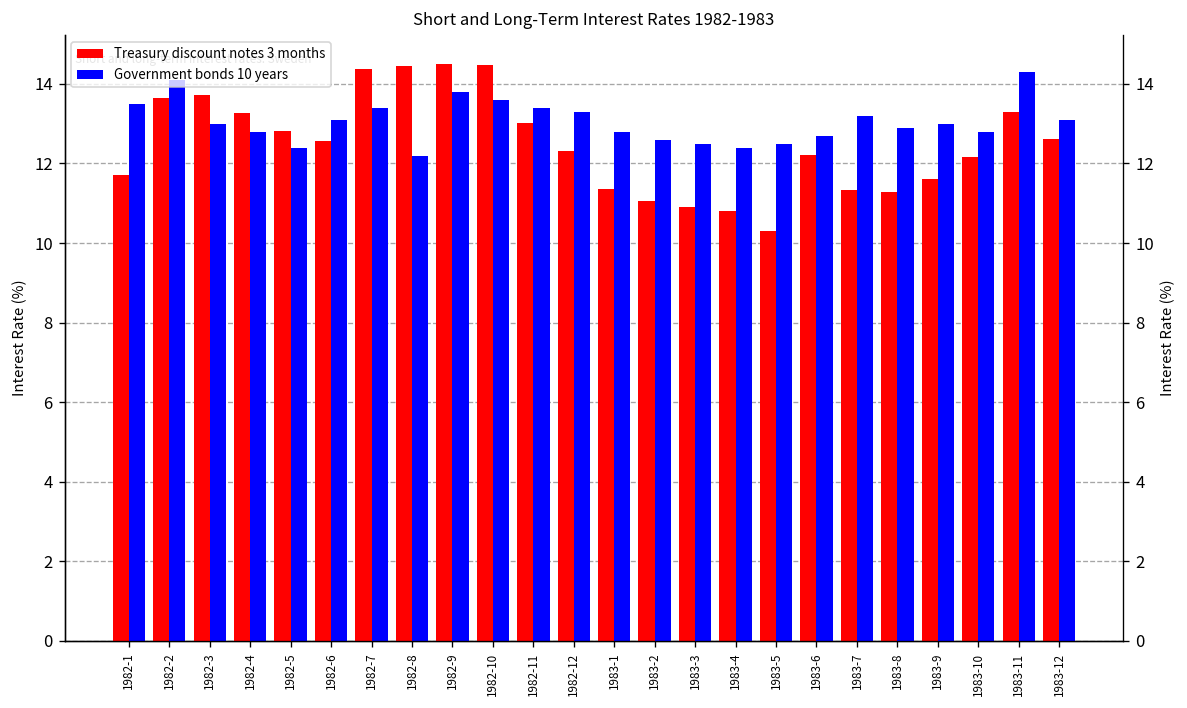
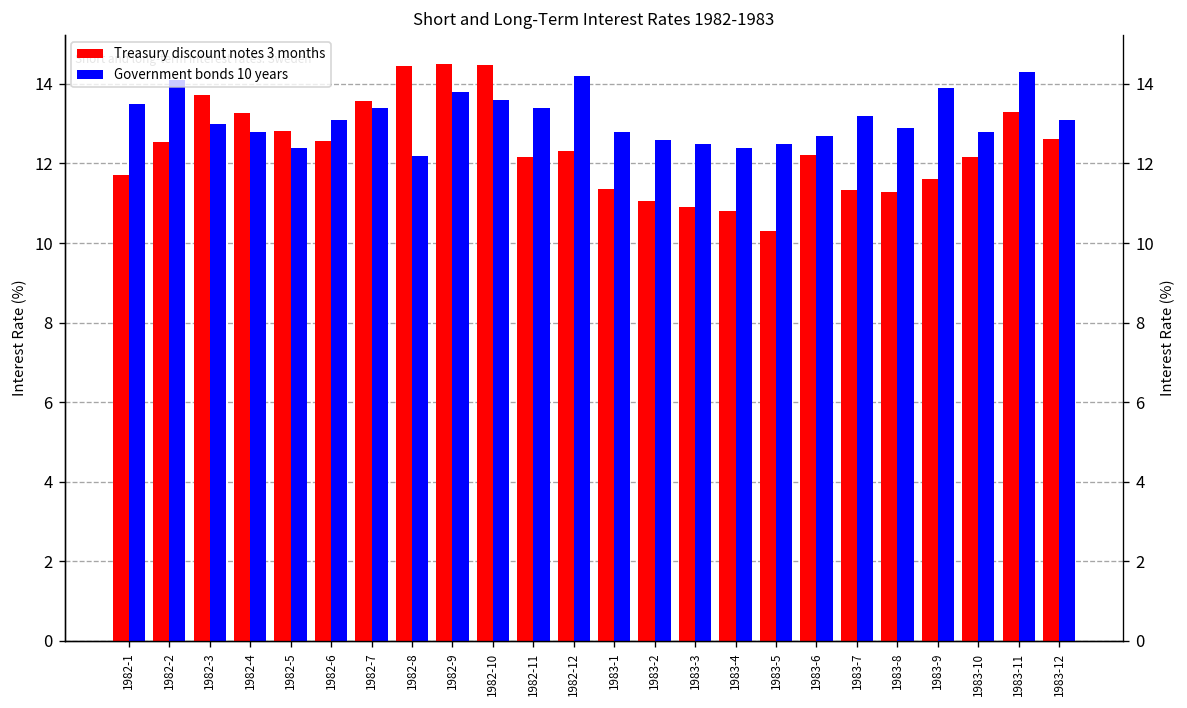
  {
    "Treasury discount notes 3 months": {
      "1982-1": 11.7,
-     "1982-2": 13.7,
+     "1982-2": 12.6,
      "1982-3": 13.7,
      "1982-4": 13.3,
      "1982-5": 12.8,
      "1982-6": 12.6,
-     "1982-7": 14.4,
+     "1982-7": 13.6,
      "1982-8": 14.5,
      "1982-9": 14.5,
      "1982-10": 14.5,
-     "1982-11": 13.0,
+     "1982-11": 12.2,
      "1982-12": 12.3,
      "1983-1": 11.4,
      "1983-2": 11.1,
      "1983-3": 10.9,
      "1983-4": 10.8,
      "1983-5": 10.3,
      "1983-6": 12.2,
      "1983-7": 11.3,
      "1983-8": 11.3,
      "1983-9": 11.6,
      "1983-10": 12.2,
      "1983-11": 13.3,
      "1983-12": 12.6
    },
    "Government bonds 10 years": {
      "1982-1": 13.5,
      "1982-3": 13.0,
      "1982-4": 12.8,
      "1982-5": 12.4,
      "1982-6": 13.1,
      "1982-7": 13.4,
      "1982-8": 12.2,
      "1982-9": 13.8,
      "1982-10": 13.6,
      "1982-11": 13.4,
-     "1982-12": 13.3,
+     "1982-12": 14.2,
      "1983-1": 12.8,
      "1983-2": 12.6,
      "1983-3": 12.5,
      "1983-4": 12.4,
      "1983-5": 12.5,
      "1983-6": 12.7,
      "1983-7": 13.2,
      "1983-8": 12.9,
-     "1983-9": 13.0,
+     "1983-9": 13.9,
      "1983-10": 12.8,
      "1983-11": 14.3,
      "1983-12": 13.1
    }
  }
